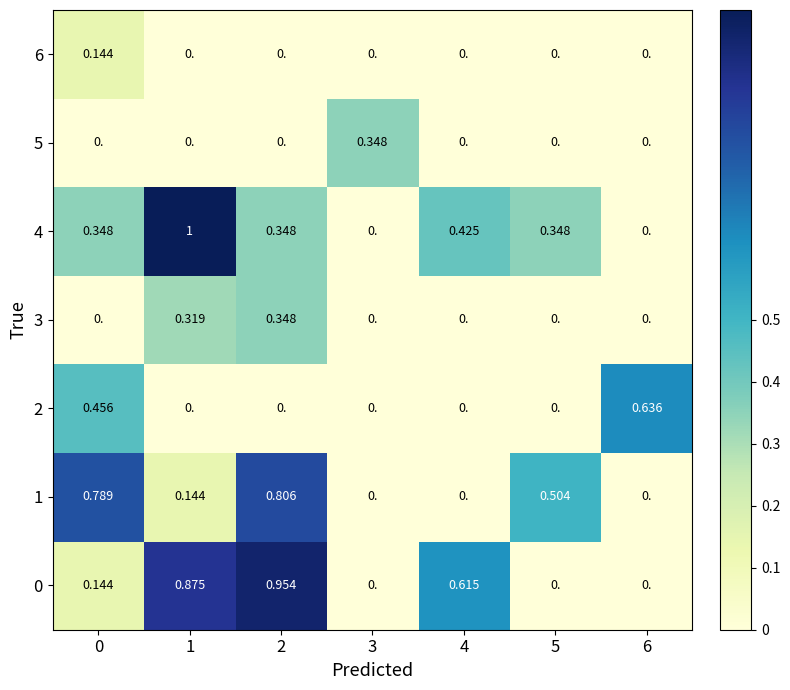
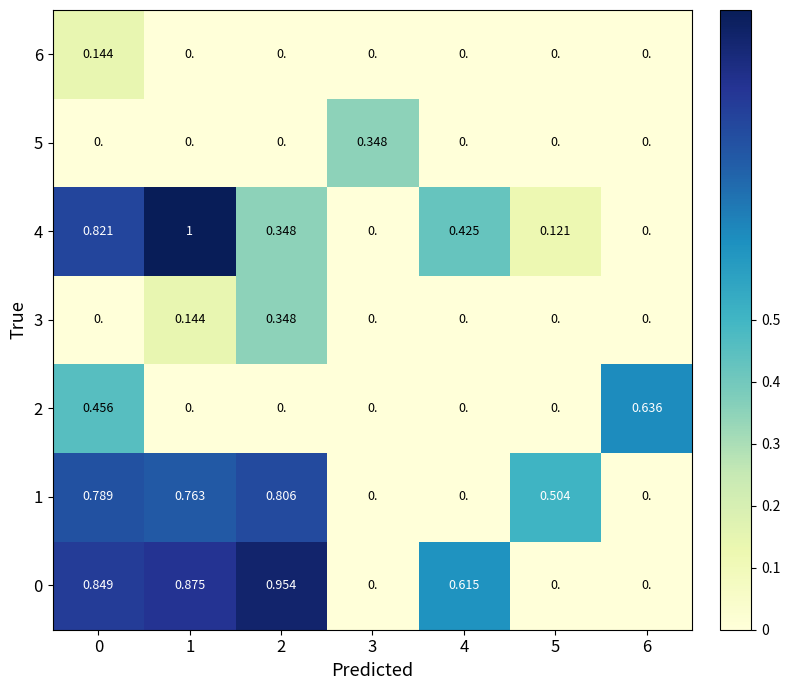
  {
    "6": {
      "0": "0.144",
      "1": "0.",
      "2": "0.",
      "3": "0.",
      "4": "0.",
      "5": "0.",
      "6": "0."
    },
    "5": {
      "0": "0.",
      "1": "0.",
      "2": "0.",
      "3": "0.348",
      "4": "0.",
      "5": "0.",
      "6": "0."
    },
    "4": {
-     "0": "0.348",
+     "0": "0.821",
      "1": "1",
      "2": "0.348",
      "3": "0.",
      "4": "0.425",
-     "5": "0.348",
+     "5": "0.121",
      "6": "0."
    },
    "3": {
      "0": "0.",
-     "1": "0.319",
+     "1": "0.144",
      "2": "0.348",
      "3": "0.",
      "4": "0.",
      "5": "0.",
      "6": "0."
    },
    "2": {
      "0": "0.456",
      "1": "0.",
      "2": "0.",
      "3": "0.",
      "4": "0.",
      "5": "0.",
      "6": "0.636"
    },
    "1": {
      "0": "0.789",
-     "1": "0.144",
+     "1": "0.763",
      "2": "0.806",
      "3": "0.",
      "4": "0.",
      "5": "0.504",
      "6": "0."
    },
    "0": {
-     "0": "0.144",
+     "0": "0.849",
      "1": "0.875",
      "2": "0.954",
      "3": "0.",
      "4": "0.615",
      "5": "0.",
      "6": "0."
    }
  }
